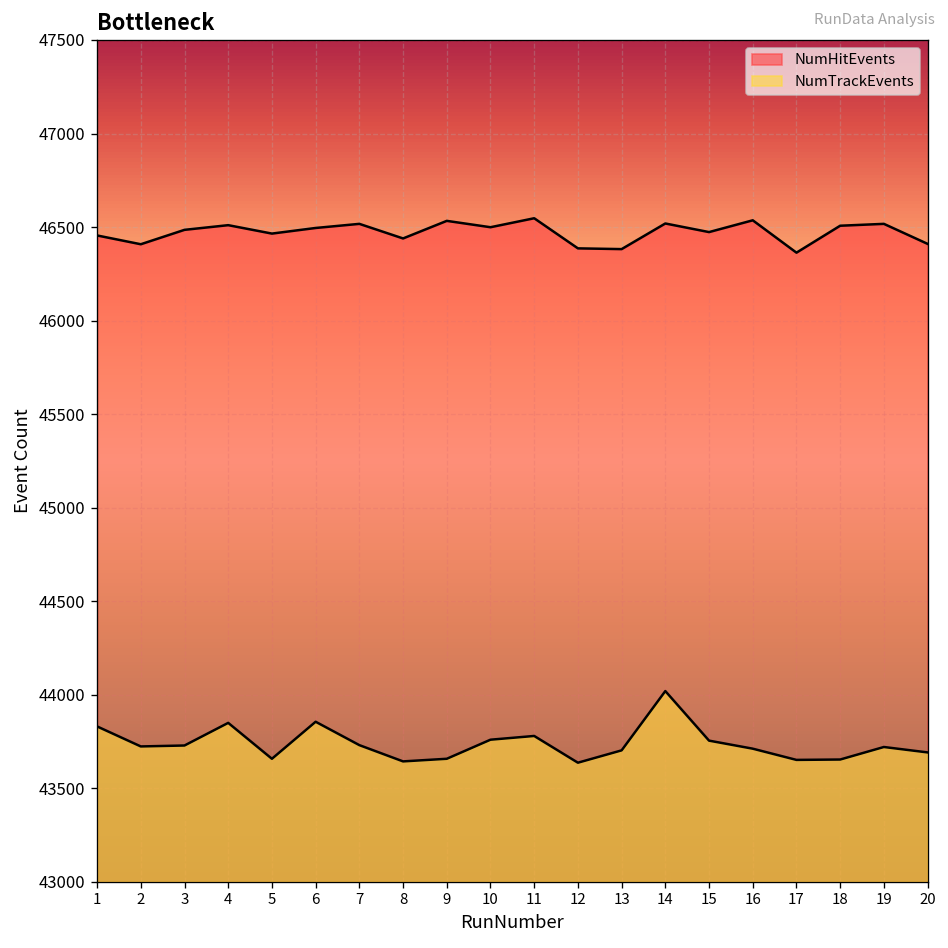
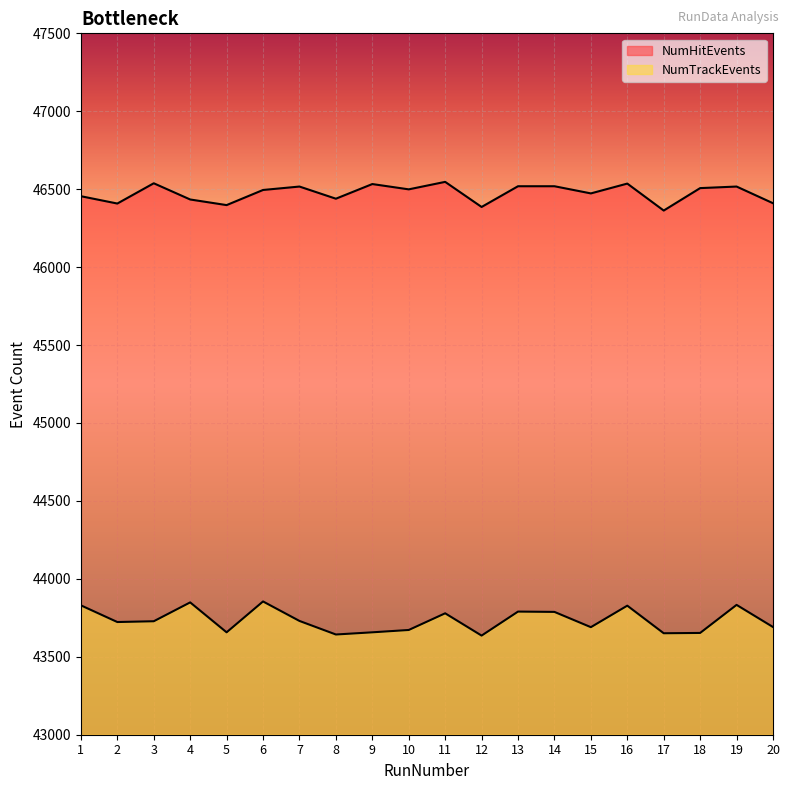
  {
    "NumHitEvents": {
      "1": 46460,
      "2": 46410,
-     "3": 46490,
-     "4": 46510,
-     "5": 46470,
+     "3": 46540,
+     "4": 46430,
+     "5": 46400,
      "6": 46500,
      "7": 46520,
      "8": 46440,
      "9": 46530,
      "10": 46500,
      "11": 46550,
      "12": 46390,
-     "13": 46380,
+     "13": 46520,
      "14": 46520,
      "15": 46470,
      "16": 46540,
      "17": 46360,
      "18": 46510,
      "19": 46520,
      "20": 46410
    },
    "NumTrackEvents": {
      "1": 43830,
      "2": 43720,
      "3": 43730,
      "4": 43850,
      "5": 43660,
      "6": 43860,
      "7": 43730,
      "8": 43640,
      "9": 43660,
-     "10": 43760,
+     "10": 43670,
      "11": 43780,
      "12": 43640,
-     "13": 43700,
-     "14": 44020,
-     "15": 43750,
-     "16": 43710,
+     "13": 43790,
+     "14": 43790,
+     "15": 43690,
+     "16": 43830,
      "17": 43650,
      "18": 43650,
-     "19": 43720,
+     "19": 43830,
      "20": 43690
    }
  }
